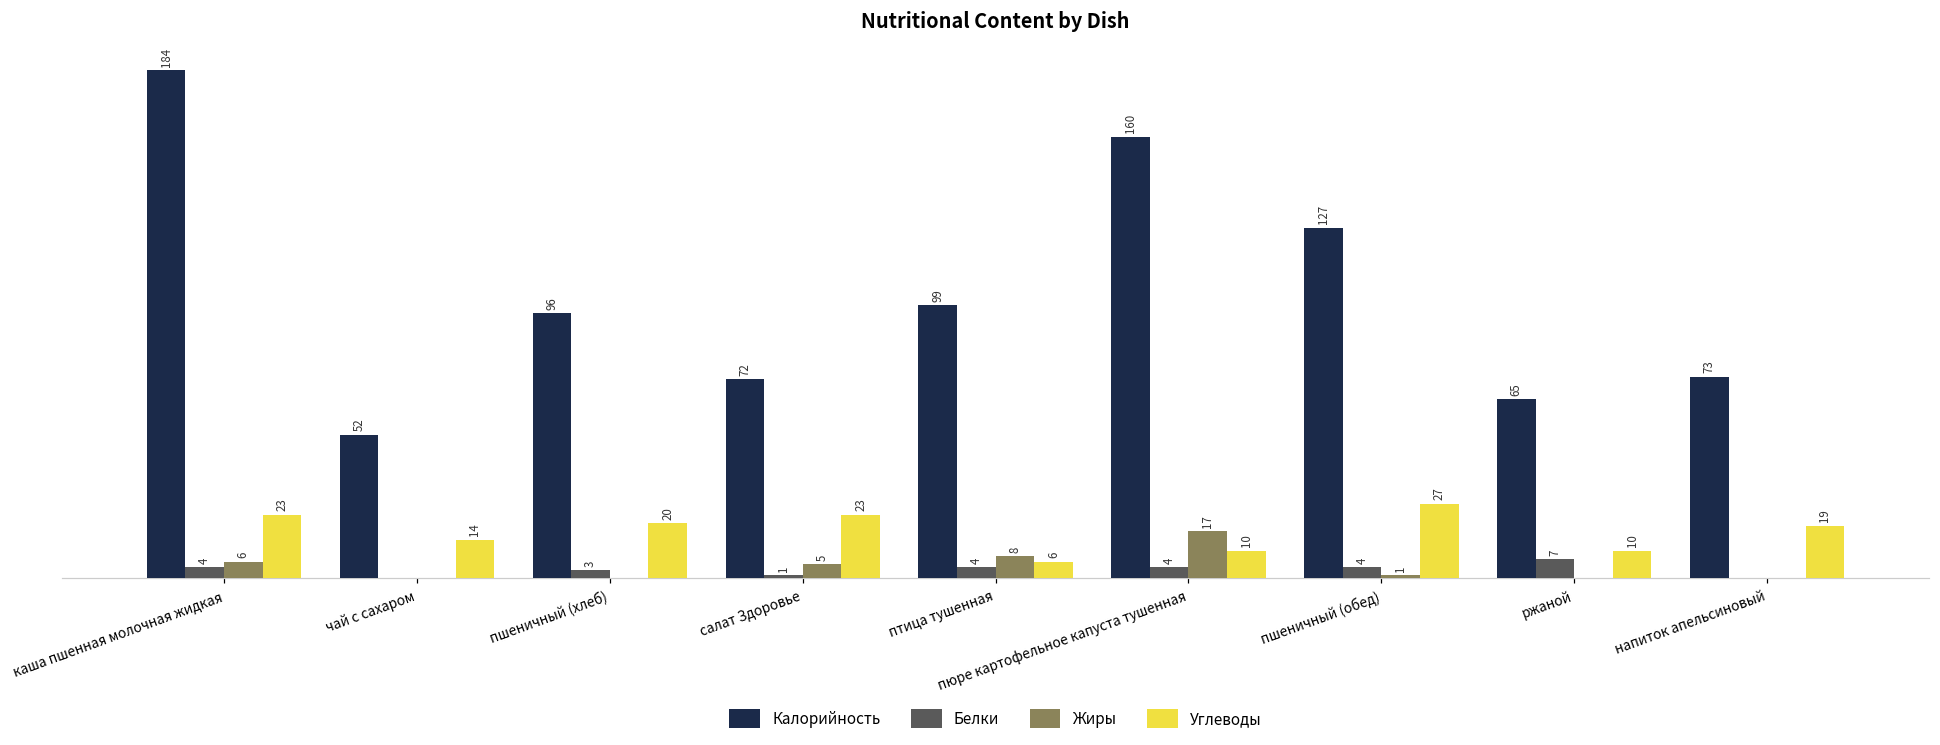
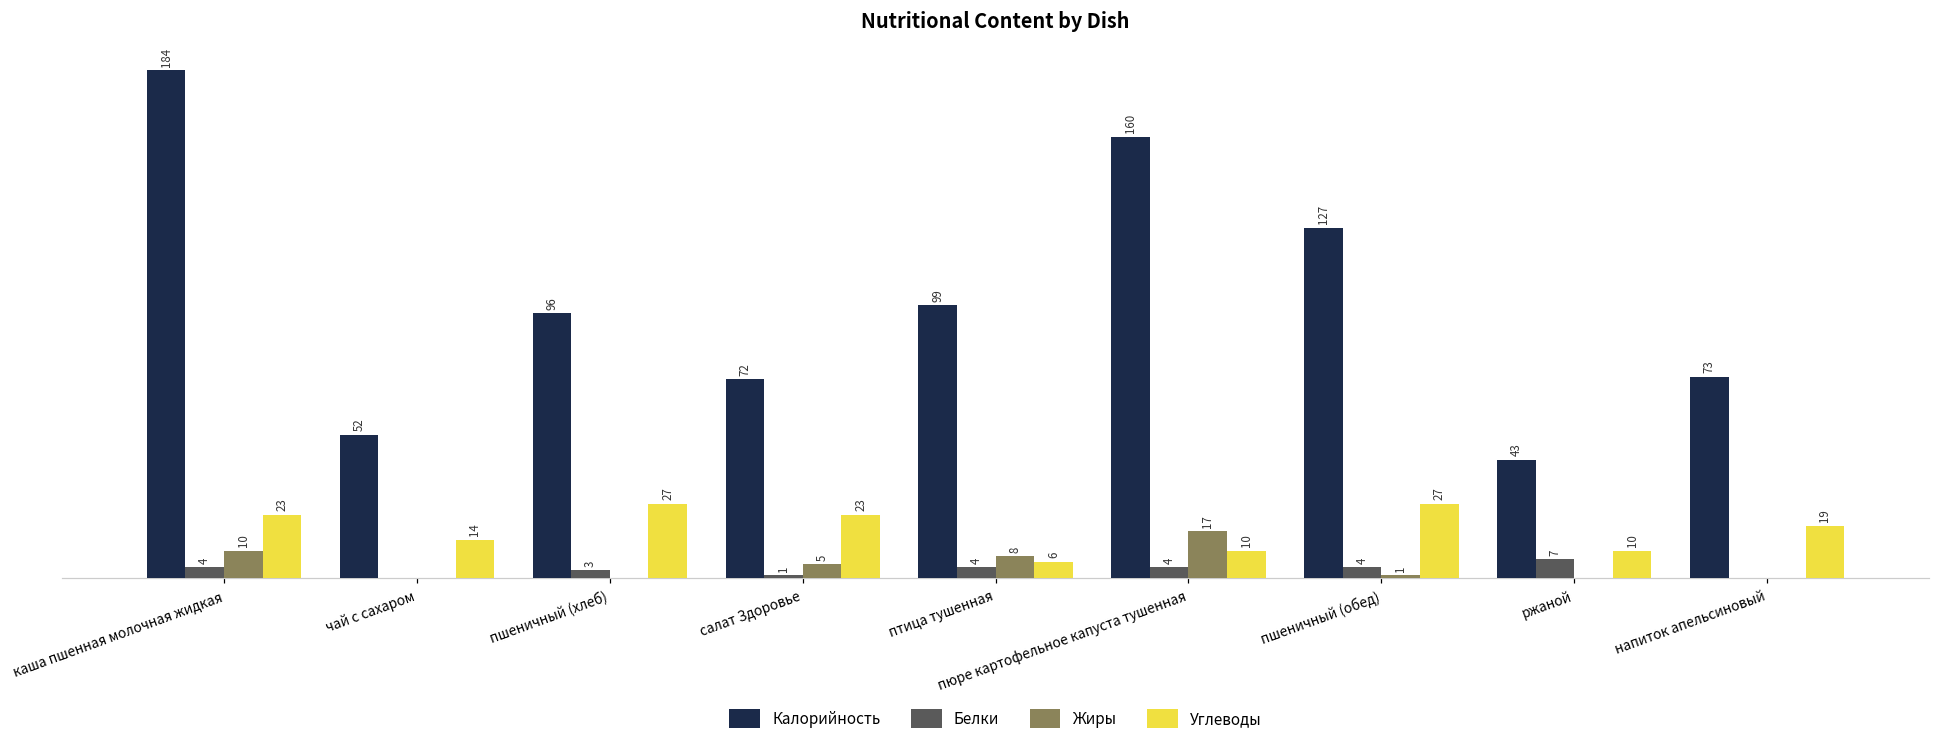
  {
    "Калорийность": {
      "каша пшенная молочная жидкая": 184,
      "чай с сахаром": 52,
      "пшеничный (хлеб)": 96,
      "салат Здоровье": 72,
      "птица тушенная": 99,
      "пюре картофельное капуста тушенная": 160,
      "пшеничный (обед)": 127,
-     "ржаной": 65,
+     "ржаной": 43,
      "напиток апельсиновый": 73
    },
    "Белки": {
      "каша пшенная молочная жидкая": 4,
      "пшеничный (хлеб)": 3,
      "салат Здоровье": 1,
      "птица тушенная": 4,
      "пюре картофельное капуста тушенная": 4,
      "пшеничный (обед)": 4,
      "ржаной": 7
    },
    "Жиры": {
-     "каша пшенная молочная жидкая": 6,
+     "каша пшенная молочная жидкая": 10,
      "салат Здоровье": 5,
      "птица тушенная": 8,
      "пюре картофельное капуста тушенная": 17,
      "пшеничный (обед)": 1
    },
    "Углеводы": {
      "каша пшенная молочная жидкая": 23,
      "чай с сахаром": 14,
-     "пшеничный (хлеб)": 20,
+     "пшеничный (хлеб)": 27,
      "салат Здоровье": 23,
      "птица тушенная": 6,
      "пюре картофельное капуста тушенная": 10,
      "пшеничный (обед)": 27,
      "ржаной": 10,
      "напиток апельсиновый": 19
    }
  }
